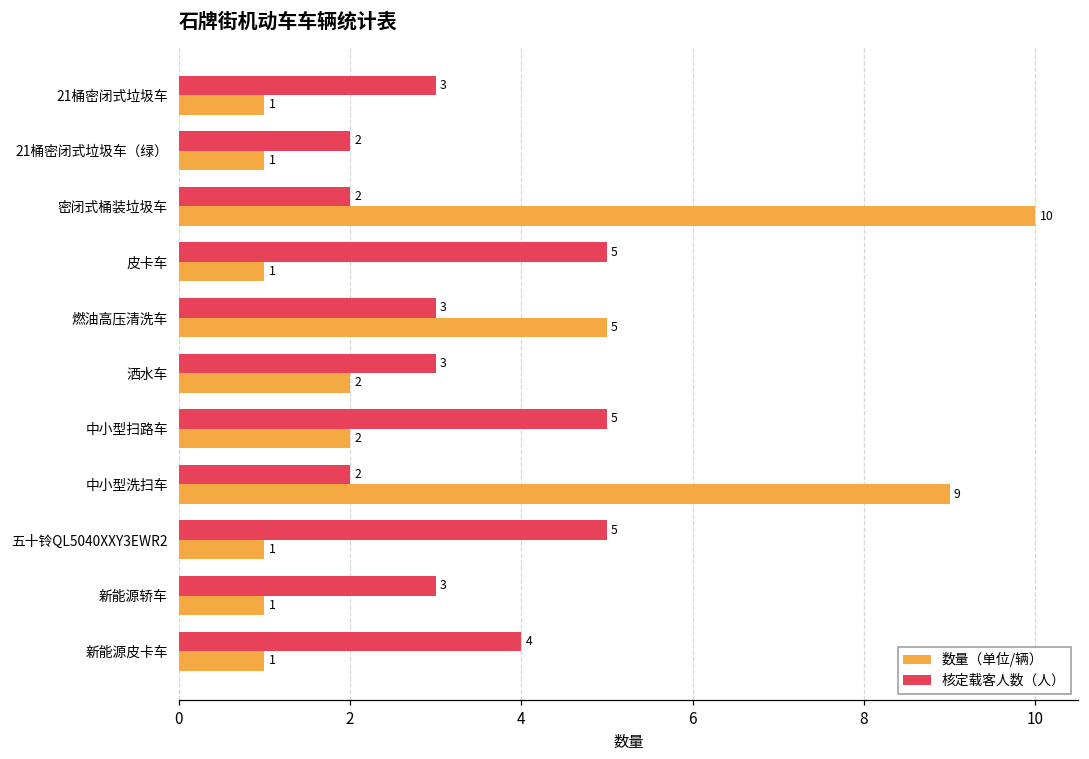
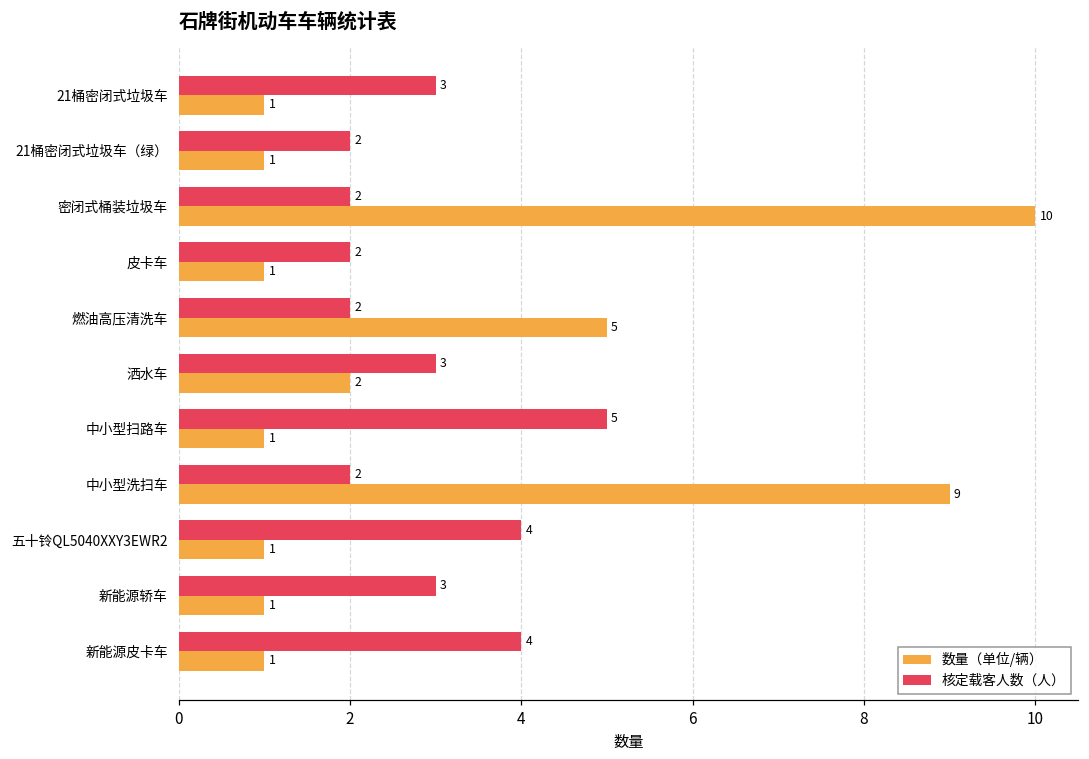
  {
    "数量（单位/辆）": {
      "21桶密闭式垃圾车": 1,
      "21桶密闭式垃圾车（绿）": 1,
      "密闭式桶装垃圾车": 10,
      "皮卡车": 1,
      "燃油高压清洗车": 5,
      "洒水车": 2,
-     "中小型扫路车": 2,
+     "中小型扫路车": 1,
      "中小型洗扫车": 9,
      "五十铃QL5040XXY3EWR2": 1,
      "新能源轿车": 1,
      "新能源皮卡车": 1
    },
    "核定载客人数（人）": {
      "21桶密闭式垃圾车": 3,
      "21桶密闭式垃圾车（绿）": 2,
      "密闭式桶装垃圾车": 2,
-     "皮卡车": 5,
-     "燃油高压清洗车": 3,
+     "皮卡车": 2,
+     "燃油高压清洗车": 2,
      "洒水车": 3,
      "中小型扫路车": 5,
      "中小型洗扫车": 2,
-     "五十铃QL5040XXY3EWR2": 5,
+     "五十铃QL5040XXY3EWR2": 4,
      "新能源轿车": 3,
      "新能源皮卡车": 4
    }
  }
